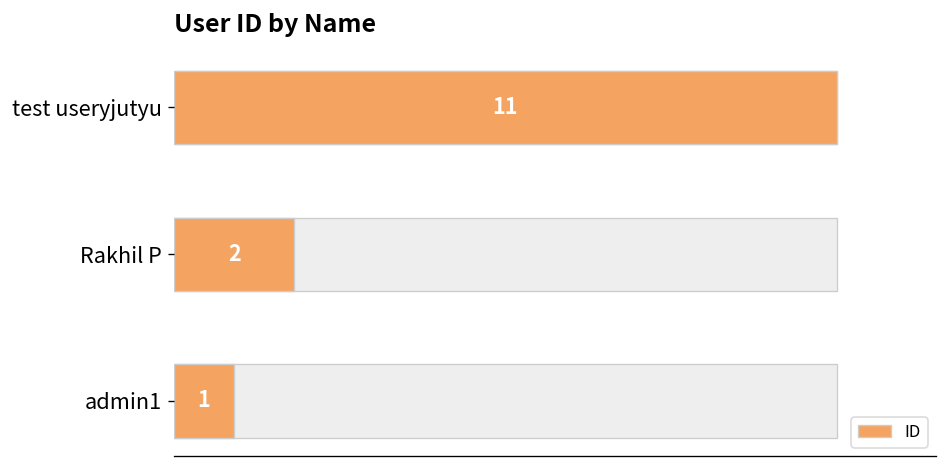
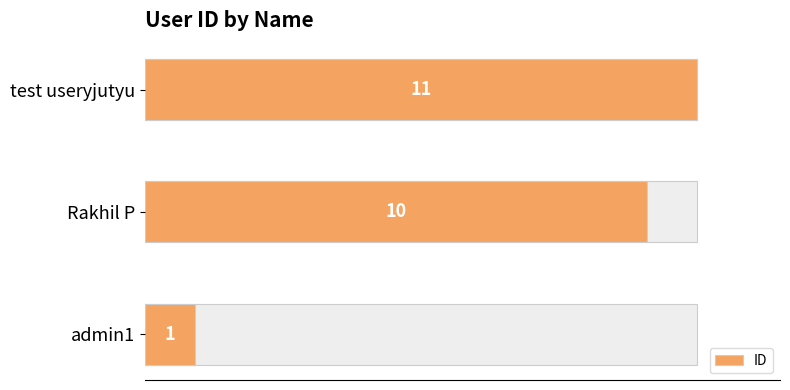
  {
    "ID": {
      "test useryjutyu": 11,
-     "Rakhil P": 2
+     "Rakhil P": 10
    }
  }
